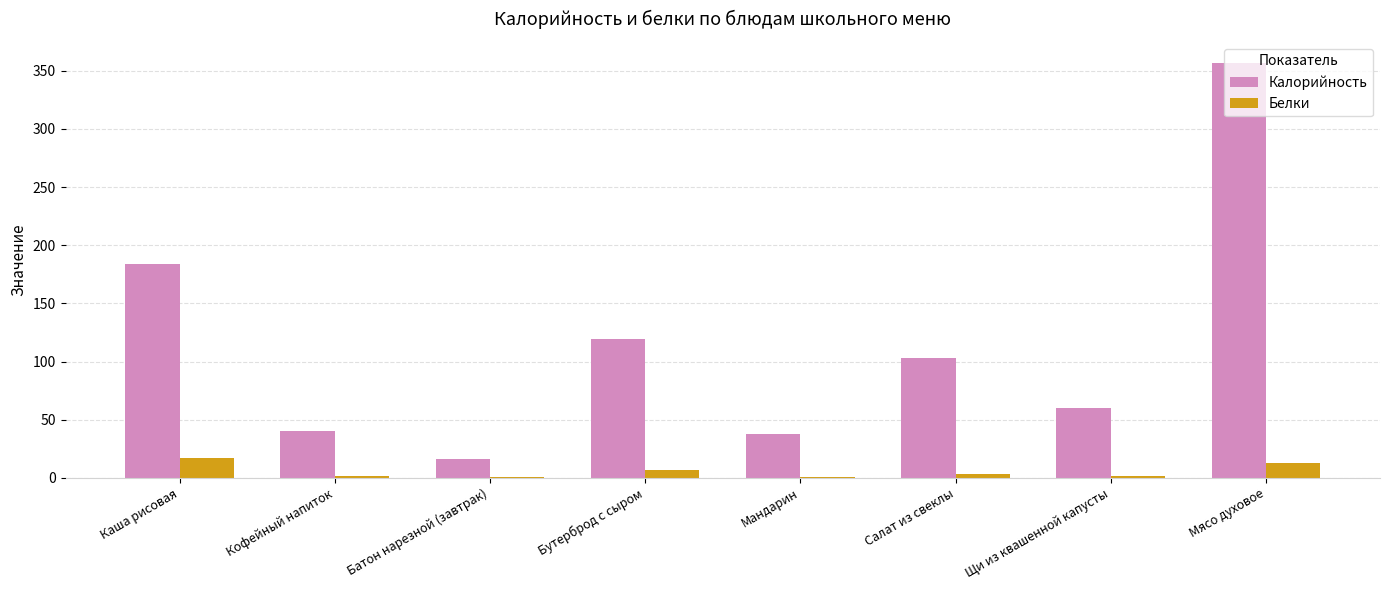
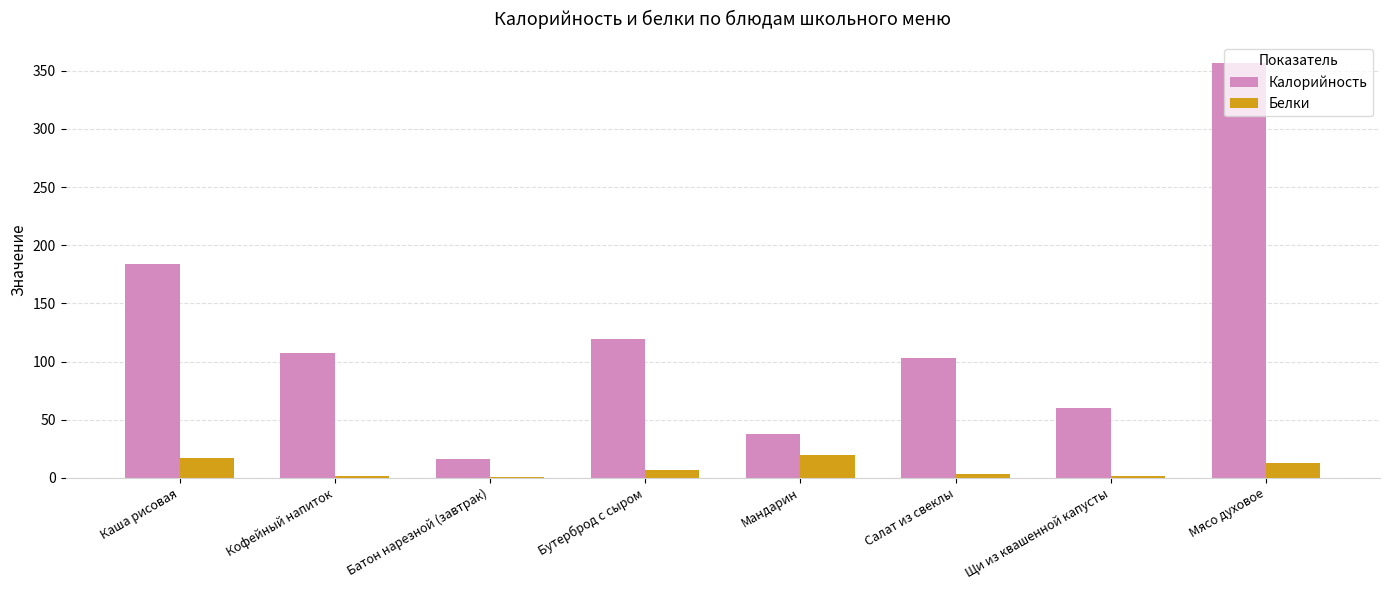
  {
    "Калорийность": {
      "Каша рисовая": 184,
-     "Кофейный напиток": 40,
+     "Кофейный напиток": 107,
      "Батон нарезной (завтрак)": 16,
      "Бутерброд с сыром": 119,
      "Мандарин": 38,
      "Салат из свеклы": 103,
      "Щи из квашенной капусты": 60
    },
    "Белки": {
      "Каша рисовая": 17,
      "Бутерброд с сыром": 7,
-     "Мандарин": 1,
+     "Мандарин": 20,
      "Салат из свеклы": 3,
      "Мясо духовое": 13
    }
  }
